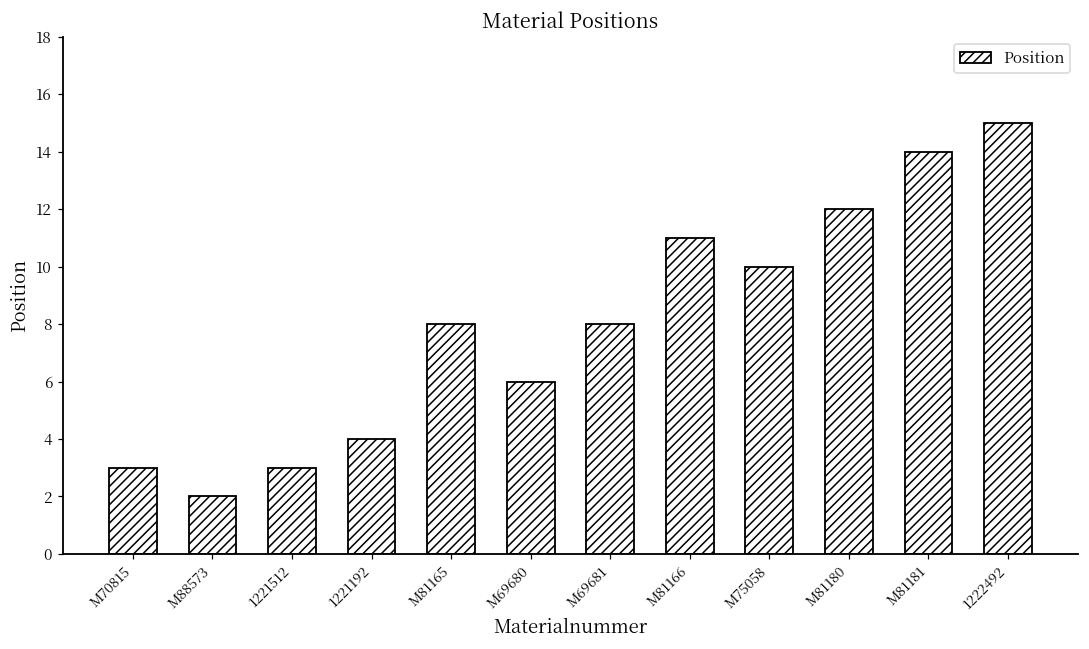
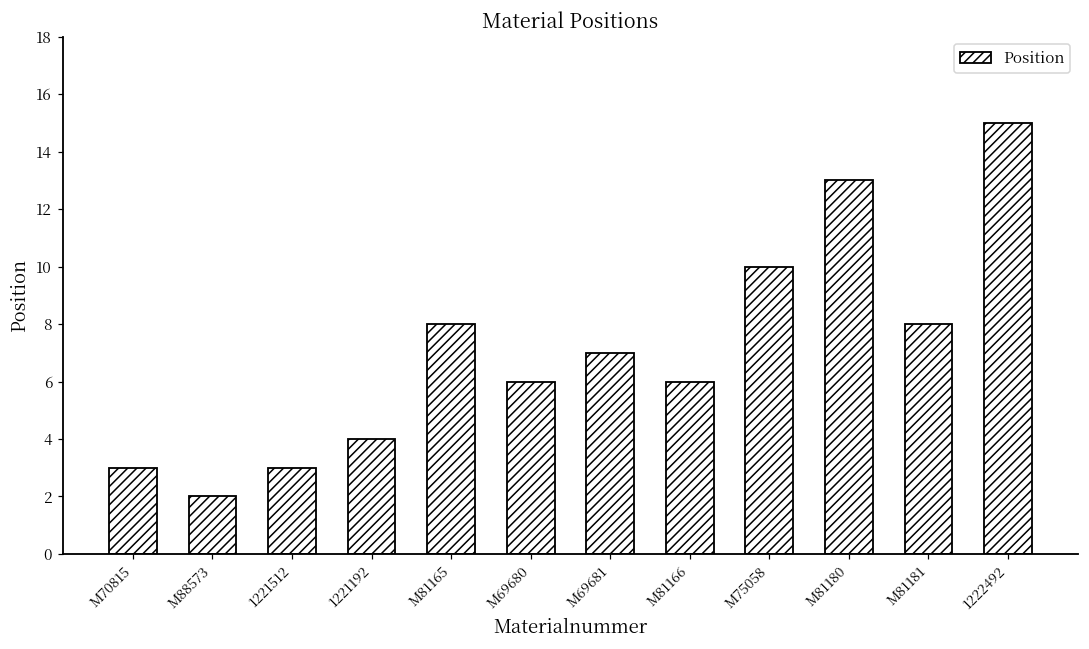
  {
    "M70815": 3,
    "M88573": 2,
    "1221512": 3,
    "1221192": 4,
    "M81165": 8,
    "M69680": 6,
-   "M69681": 8,
-   "M81166": 11,
+   "M69681": 7,
+   "M81166": 6,
    "M75058": 10,
-   "M81180": 12,
-   "M81181": 14,
+   "M81180": 13,
+   "M81181": 8,
    "1222492": 15
  }
